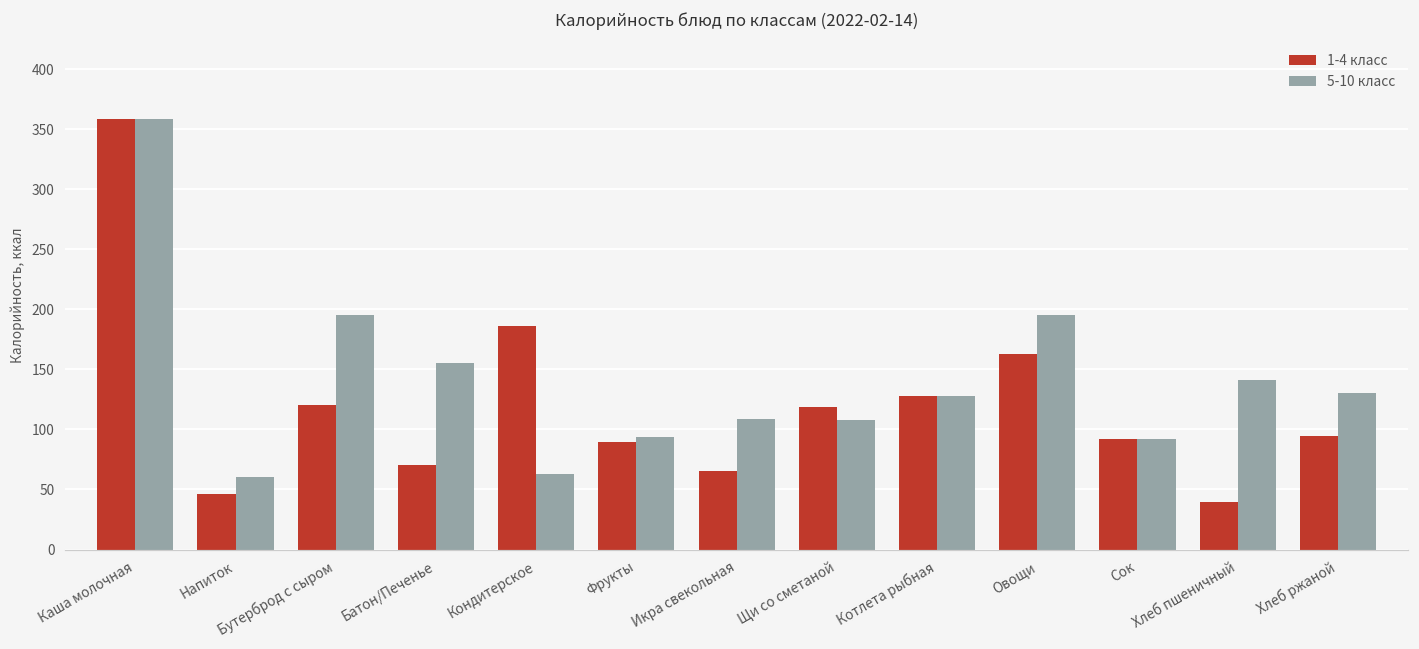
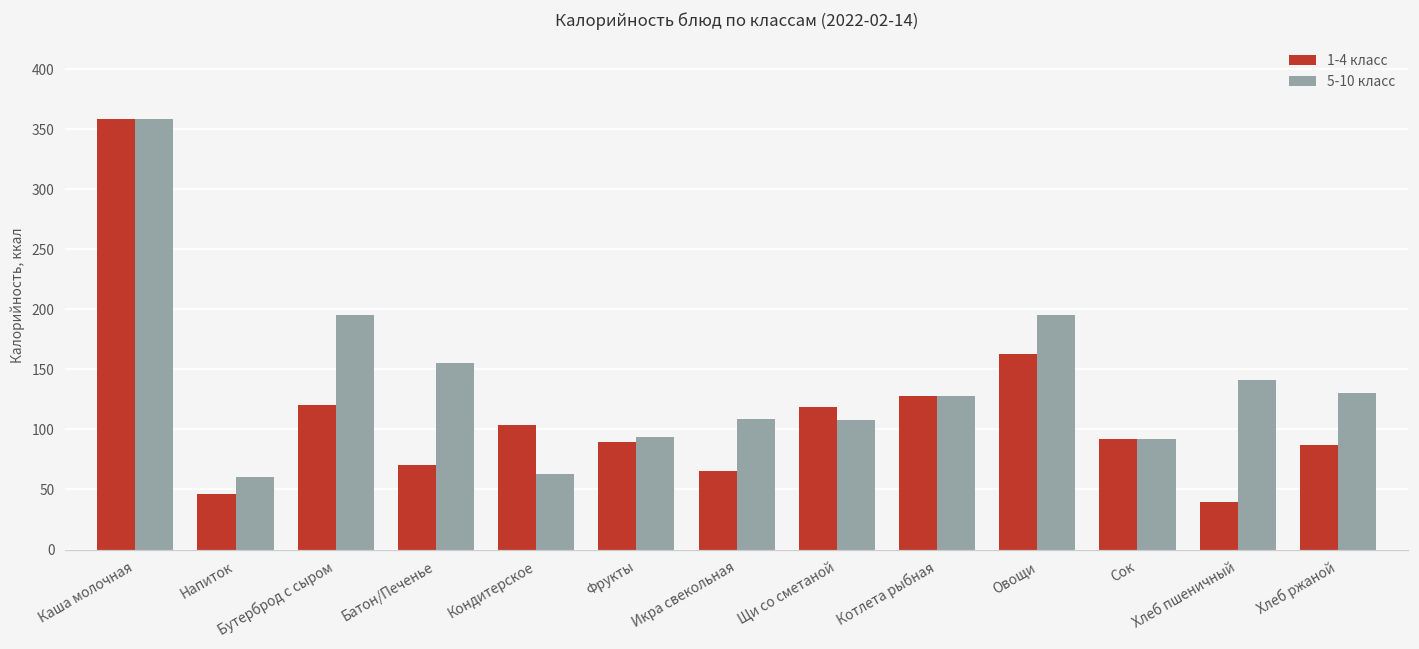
  {
    "1-4 класс": {
      "Каша молочная": 359,
      "Напиток": 46,
      "Бутерброд с сыром": 120,
      "Батон/Печенье": 71,
-     "Кондитерское": 186,
+     "Кондитерское": 104,
      "Фрукты": 89,
      "Икра свекольная": 65,
      "Щи со сметаной": 119,
      "Котлета рыбная": 128,
      "Овощи": 163,
      "Сок": 92,
      "Хлеб пшеничный": 40,
-     "Хлеб ржаной": 95
+     "Хлеб ржаной": 87
    },
    "5-10 класс": {
      "Каша молочная": 359,
      "Напиток": 60,
      "Бутерброд с сыром": 195,
      "Батон/Печенье": 156,
      "Кондитерское": 63,
      "Фрукты": 94,
      "Икра свекольная": 108,
      "Щи со сметаной": 108,
      "Котлета рыбная": 128,
      "Овощи": 195,
      "Сок": 92,
      "Хлеб пшеничный": 141,
      "Хлеб ржаной": 131
    }
  }
